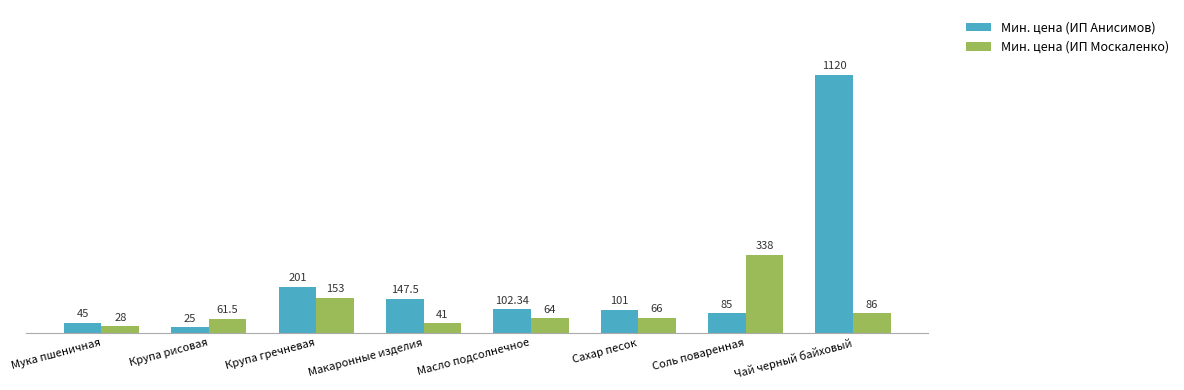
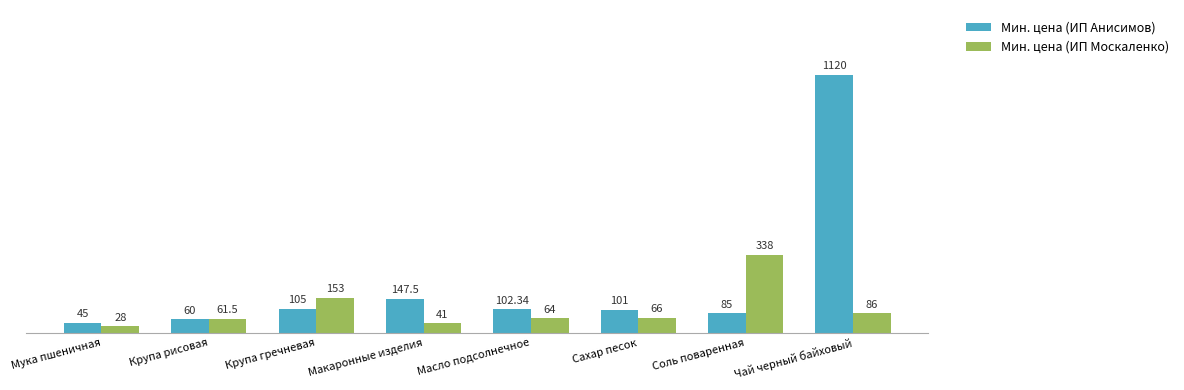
  {
    "Мин. цена (ИП Анисимов)": {
      "Мука пшеничная": 45,
-     "Крупа рисовая": 25,
-     "Крупа гречневая": 201,
+     "Крупа рисовая": 60,
+     "Крупа гречневая": 105,
      "Макаронные изделия": 147.5,
      "Масло подсолнечное": 102.34,
      "Сахар песок": 101,
      "Соль поваренная": 85,
      "Чай черный байховый": 1120
    },
    "Мин. цена (ИП Москаленко)": {
      "Мука пшеничная": 28,
      "Крупа рисовая": 61.5,
      "Крупа гречневая": 153,
      "Макаронные изделия": 41,
      "Масло подсолнечное": 64,
      "Сахар песок": 66,
      "Соль поваренная": 338,
      "Чай черный байховый": 86
    }
  }
